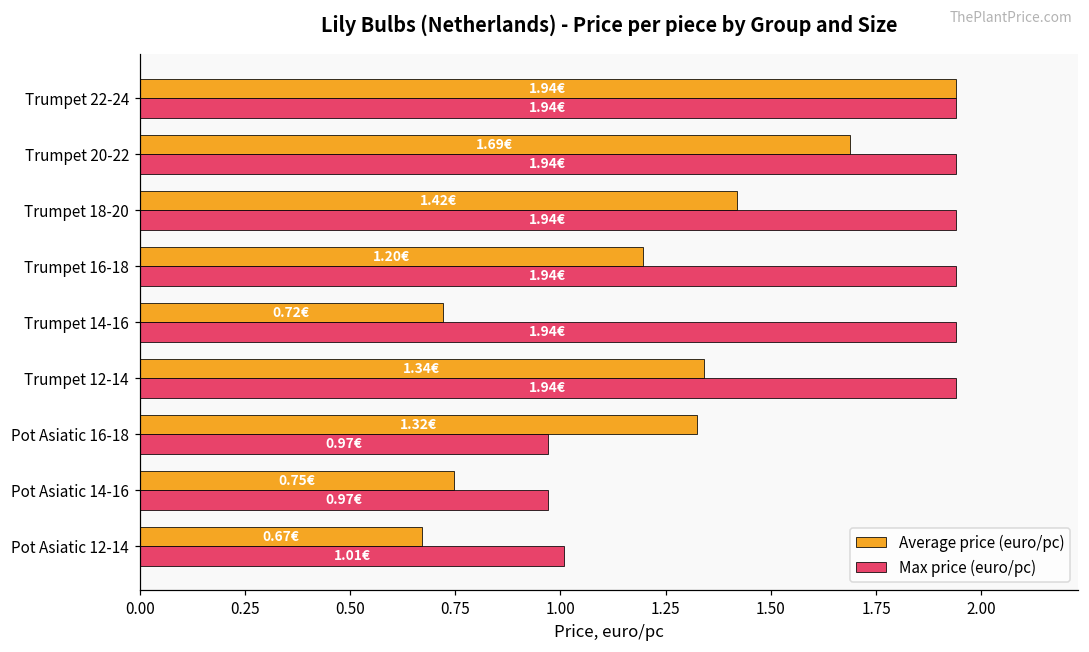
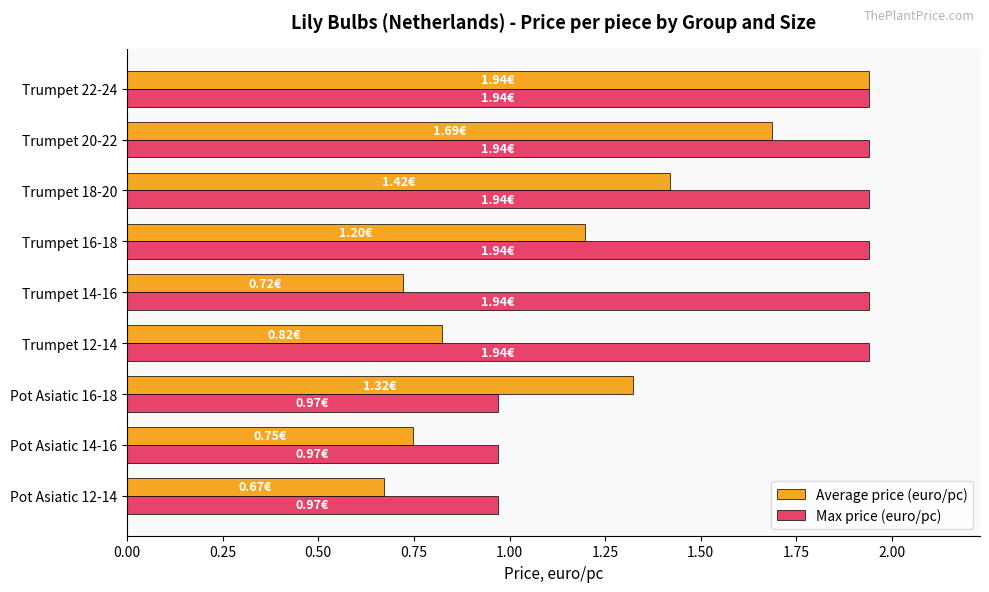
  {
    "Average price (euro/pc)": {
      "Trumpet 22-24": "1.94€",
      "Trumpet 20-22": "1.69€",
      "Trumpet 18-20": "1.42€",
      "Trumpet 16-18": "1.20€",
      "Trumpet 14-16": "0.72€",
-     "Trumpet 12-14": "1.34€",
+     "Trumpet 12-14": "0.82€",
      "Pot Asiatic 16-18": "1.32€",
      "Pot Asiatic 14-16": "0.75€",
      "Pot Asiatic 12-14": "0.67€"
    },
    "Max price (euro/pc)": {
      "Trumpet 22-24": "1.94€",
      "Trumpet 20-22": "1.94€",
      "Trumpet 18-20": "1.94€",
      "Trumpet 16-18": "1.94€",
      "Trumpet 14-16": "1.94€",
      "Trumpet 12-14": "1.94€",
      "Pot Asiatic 16-18": "0.97€",
      "Pot Asiatic 14-16": "0.97€",
-     "Pot Asiatic 12-14": "1.01€"
+     "Pot Asiatic 12-14": "0.97€"
    }
  }
